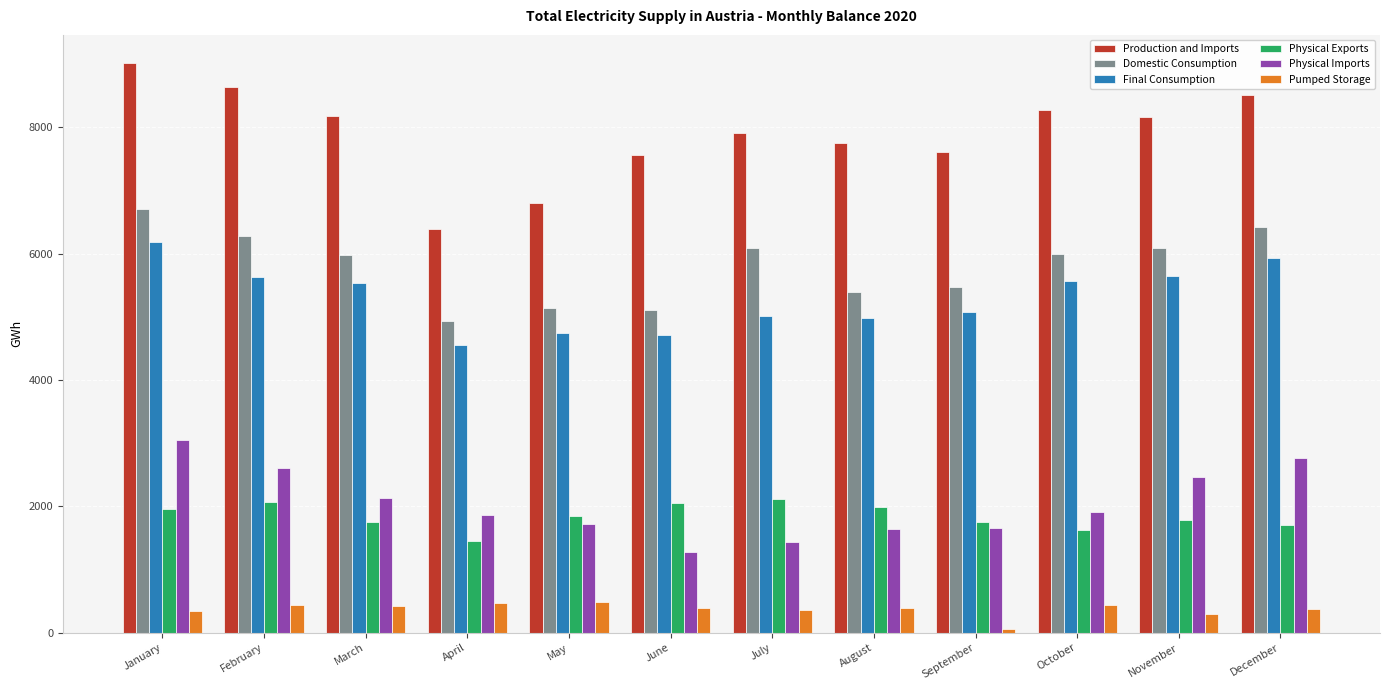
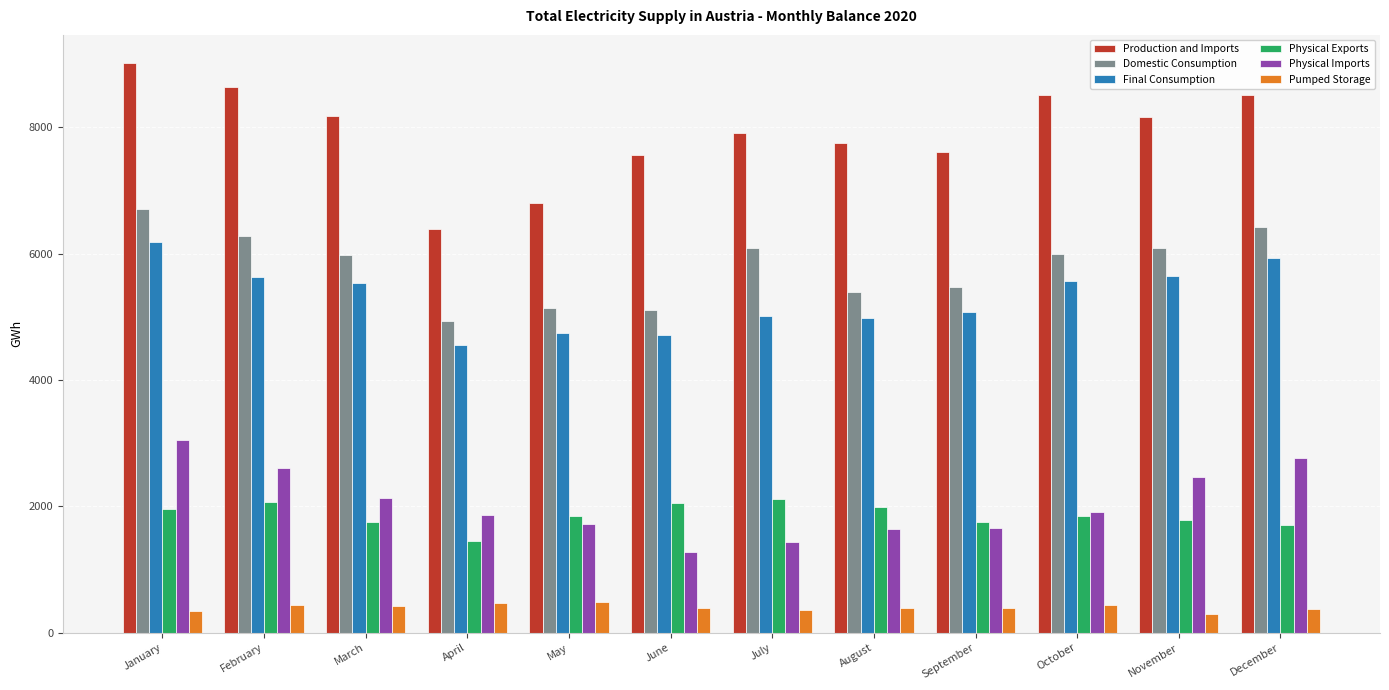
  {
    "Production and Imports": {
      "January": 9000,
      "February": 8600,
      "March": 8200,
      "April": 6400,
      "May": 6800,
      "June": 7600,
      "July": 7900,
      "August": 7800,
      "September": 7600,
-     "October": 8300,
+     "October": 8500,
      "November": 8200,
      "December": 8500
    },
    "Domestic Consumption": {
      "January": 6700,
      "February": 6300,
      "March": 6000,
      "April": 4900,
      "May": 5100,
      "June": 5100,
      "July": 6100,
      "August": 5400,
      "September": 5500,
      "October": 6000,
      "November": 6100,
      "December": 6400
    },
    "Final Consumption": {
      "January": 6200,
      "February": 5600,
      "March": 5500,
      "April": 4600,
      "May": 4700,
      "June": 4700,
      "July": 5000,
      "August": 5000,
      "September": 5100,
      "October": 5600,
      "November": 5600,
      "December": 5900
    },
    "Physical Exports": {
      "January": 2000,
      "February": 2100,
      "March": 1800,
      "April": 1400,
      "May": 1800,
      "June": 2100,
      "July": 2100,
      "August": 2000,
      "September": 1800,
-     "October": 1600,
+     "October": 1800,
      "November": 1800,
      "December": 1700
    },
    "Physical Imports": {
      "January": 3000,
      "February": 2600,
      "March": 2100,
      "April": 1900,
      "May": 1700,
      "June": 1300,
      "July": 1400,
      "August": 1600,
      "September": 1700,
      "October": 1900,
      "November": 2500,
      "December": 2800
    },
    "Pumped Storage": {
      "January": 300,
      "February": 400,
      "March": 400,
      "April": 500,
      "May": 500,
      "June": 400,
      "July": 400,
      "August": 400,
-     "September": 100,
+     "September": 400,
      "October": 400,
      "November": 300,
      "December": 400
    }
  }
